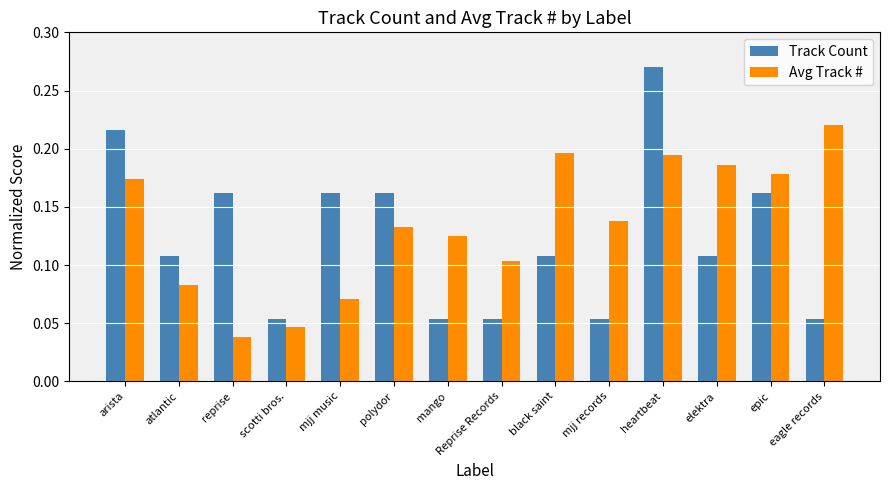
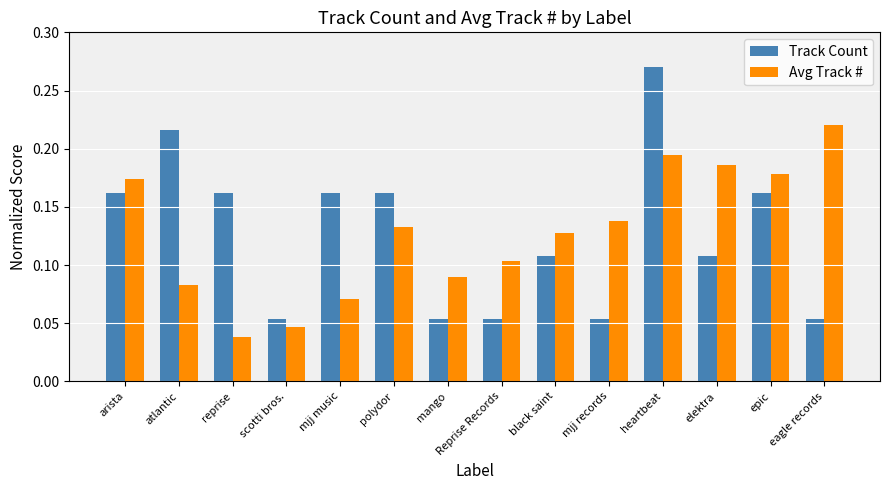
  {
    "Track Count": {
-     "arista": 0.216,
-     "atlantic": 0.108,
+     "arista": 0.162,
+     "atlantic": 0.216,
      "reprise": 0.162,
      "scotti bros.": 0.054,
      "mjj music": 0.162,
      "polydor": 0.162,
      "mango": 0.054,
      "Reprise Records": 0.054,
      "black saint": 0.108,
      "mjj records": 0.054,
      "heartbeat": 0.270,
      "elektra": 0.108,
      "epic": 0.162,
      "eagle records": 0.054
    },
    "Avg Track #": {
      "arista": 0.174,
      "atlantic": 0.083,
      "reprise": 0.038,
      "scotti bros.": 0.047,
      "mjj music": 0.071,
      "polydor": 0.133,
-     "mango": 0.125,
+     "mango": 0.089,
      "Reprise Records": 0.103,
-     "black saint": 0.197,
+     "black saint": 0.127,
      "mjj records": 0.138,
      "heartbeat": 0.195,
      "elektra": 0.186,
      "epic": 0.178,
      "eagle records": 0.220
    }
  }
